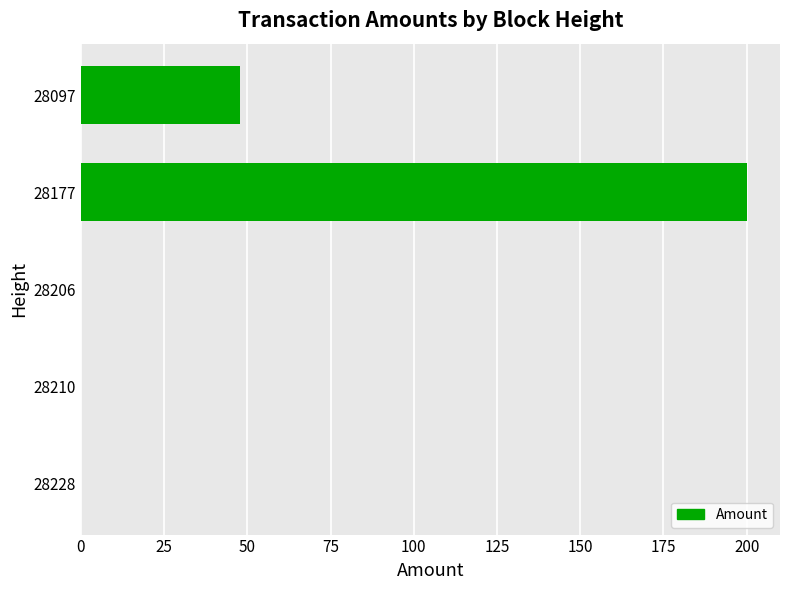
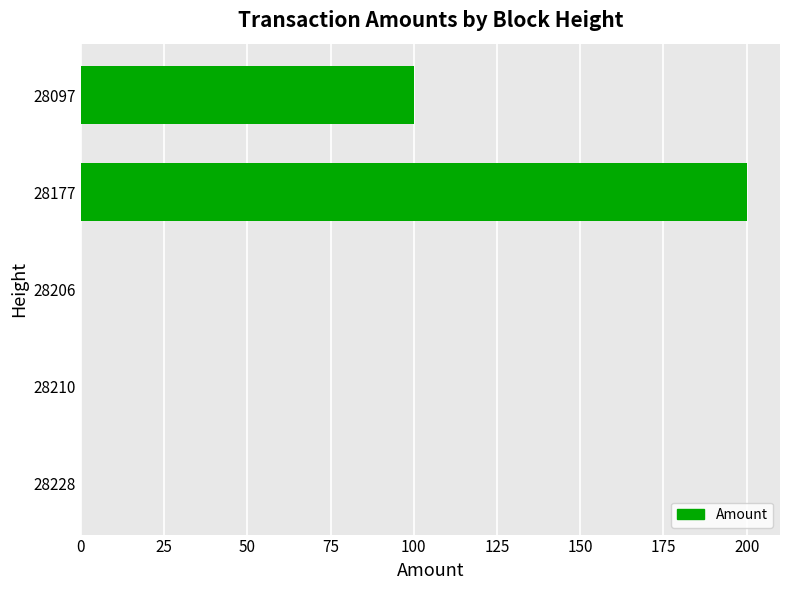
  {
-   "28097": 48,
+   "28097": 100,
    "28177": 200,
    "28206": 0,
    "28210": 0,
    "28228": 0
  }
